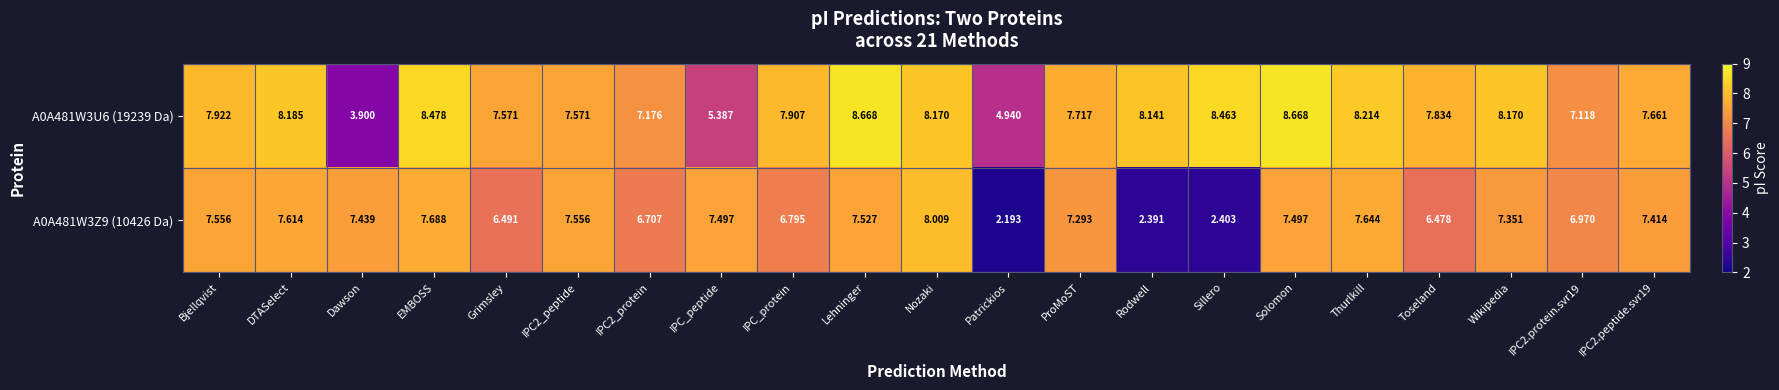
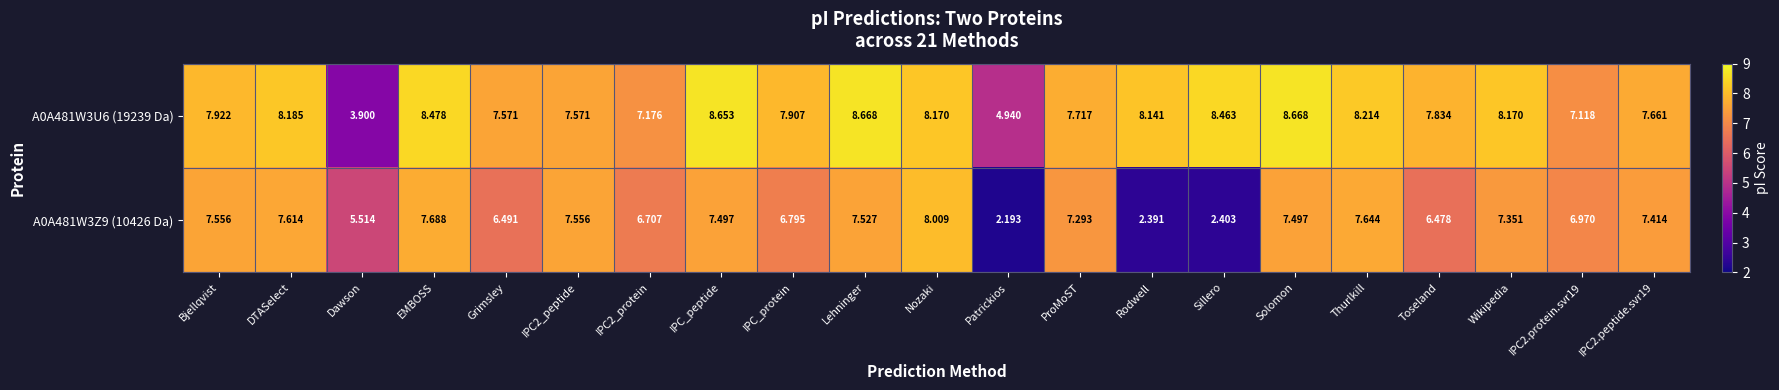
  {
    "A0A481W3U6 (19239 Da)": {
      "Bjellqvist": 7.922,
      "DTASelect": 8.185,
      "Dawson": 3.900,
      "EMBOSS": 8.478,
      "Grimsley": 7.571,
      "IPC2_peptide": 7.571,
      "IPC2_protein": 7.176,
-     "IPC_peptide": 5.387,
+     "IPC_peptide": 8.653,
      "IPC_protein": 7.907,
      "Lehninger": 8.668,
      "Nozaki": 8.170,
      "Patrickios": 4.940,
      "ProMoST": 7.717,
      "Rodwell": 8.141,
      "Sillero": 8.463,
      "Solomon": 8.668,
      "Thurlkill": 8.214,
      "Toseland": 7.834,
      "Wikipedia": 8.170,
      "IPC2.protein.svr19": 7.118,
      "IPC2.peptide.svr19": 7.661
    },
    "A0A481W3Z9 (10426 Da)": {
      "Bjellqvist": 7.556,
      "DTASelect": 7.614,
-     "Dawson": 7.439,
+     "Dawson": 5.514,
      "EMBOSS": 7.688,
      "Grimsley": 6.491,
      "IPC2_peptide": 7.556,
      "IPC2_protein": 6.707,
      "IPC_peptide": 7.497,
      "IPC_protein": 6.795,
      "Lehninger": 7.527,
      "Nozaki": 8.009,
      "Patrickios": 2.193,
      "ProMoST": 7.293,
      "Rodwell": 2.391,
      "Sillero": 2.403,
      "Solomon": 7.497,
      "Thurlkill": 7.644,
      "Toseland": 6.478,
      "Wikipedia": 7.351,
      "IPC2.protein.svr19": 6.970,
      "IPC2.peptide.svr19": 7.414
    }
  }
